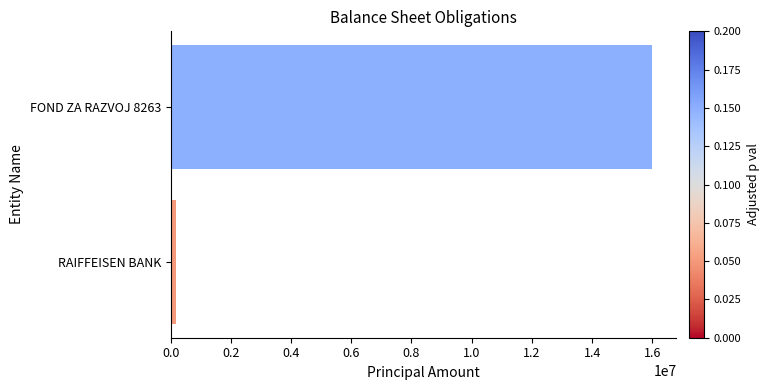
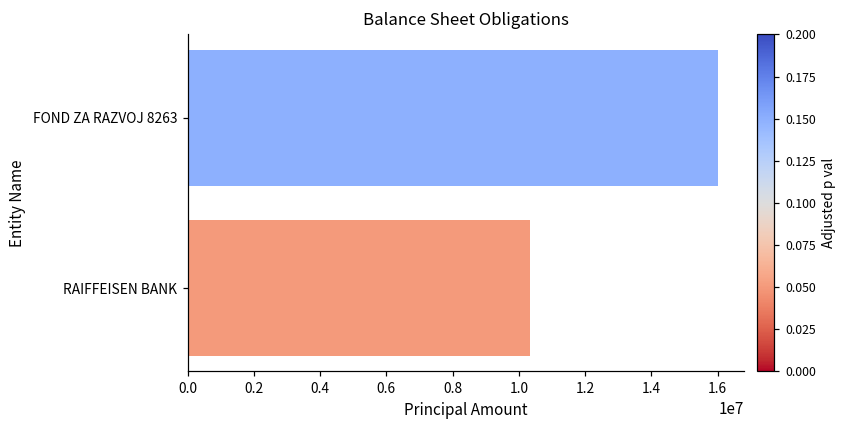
  {
    "FOND ZA RAZVOJ 8263": 16000000,
-   "RAIFFEISEN BANK": 200000
+   "RAIFFEISEN BANK": 10300000
  }
